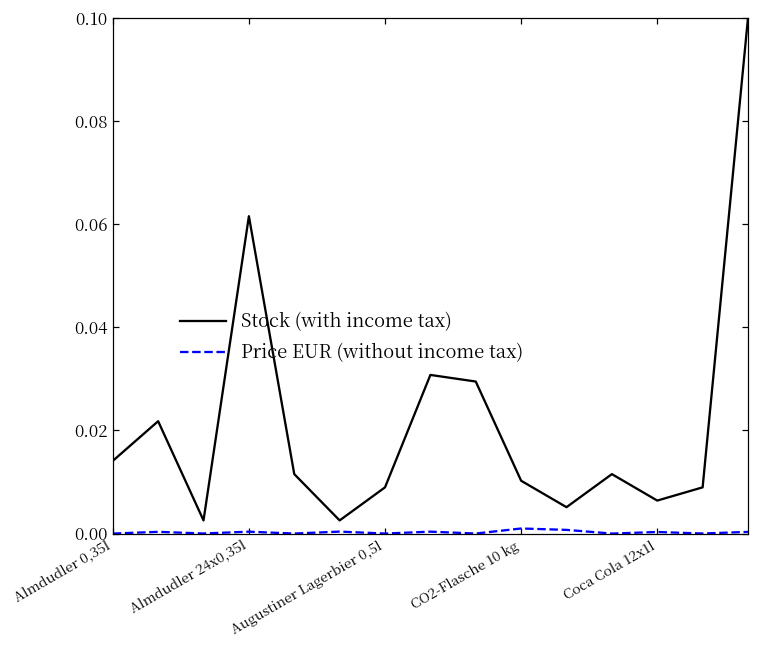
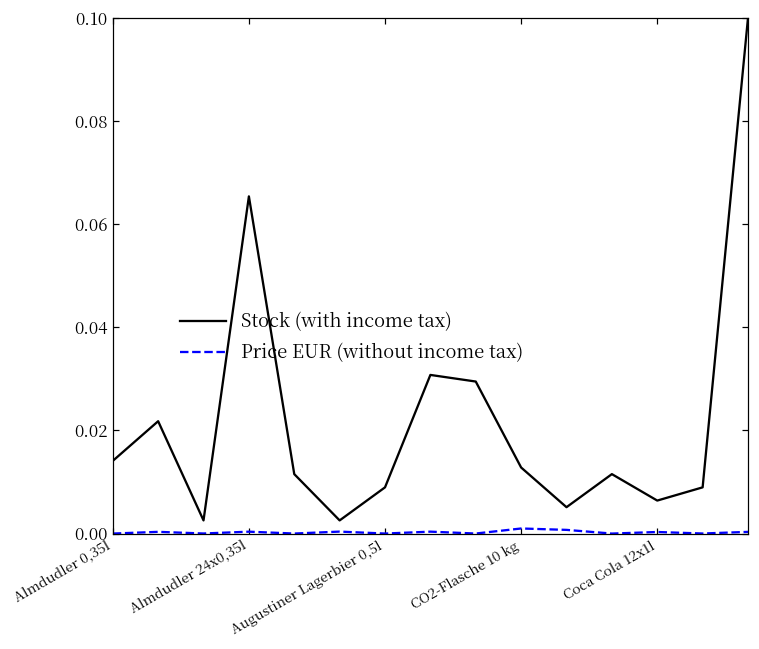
  {
    "Stock (with income tax)": {
      "Almdudler 0,35l": 0.014,
-     "Almdudler 24x0,35l": 0.062,
+     "Almdudler 24x0,35l": 0.065,
      "Augustiner Lagerbier 0,5l": 0.009,
-     "CO2-Flasche 10 kg": 0.010,
+     "CO2-Flasche 10 kg": 0.013,
      "Coca Cola 12x1l": 0.006
    },
    "Price EUR (without income tax)": {
      "Almdudler 0,35l": 0.000,
      "Almdudler 24x0,35l": 0.000,
      "Augustiner Lagerbier 0,5l": 0.000,
      "CO2-Flasche 10 kg": 0.001,
      "Coca Cola 12x1l": 0.000
    }
  }
